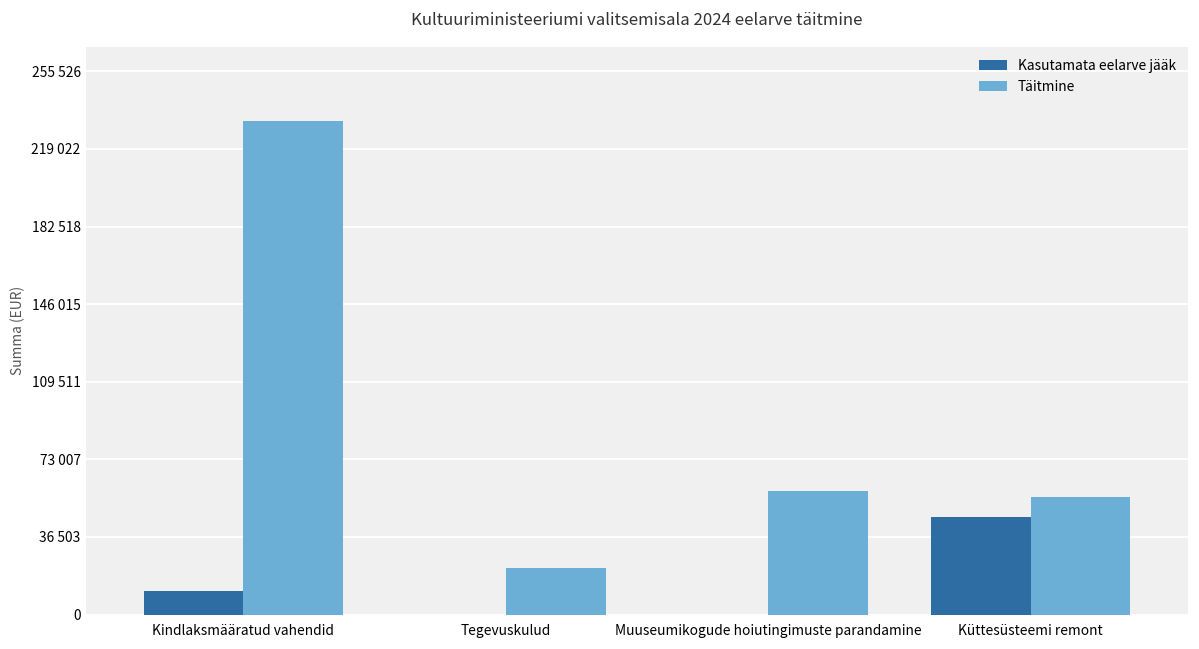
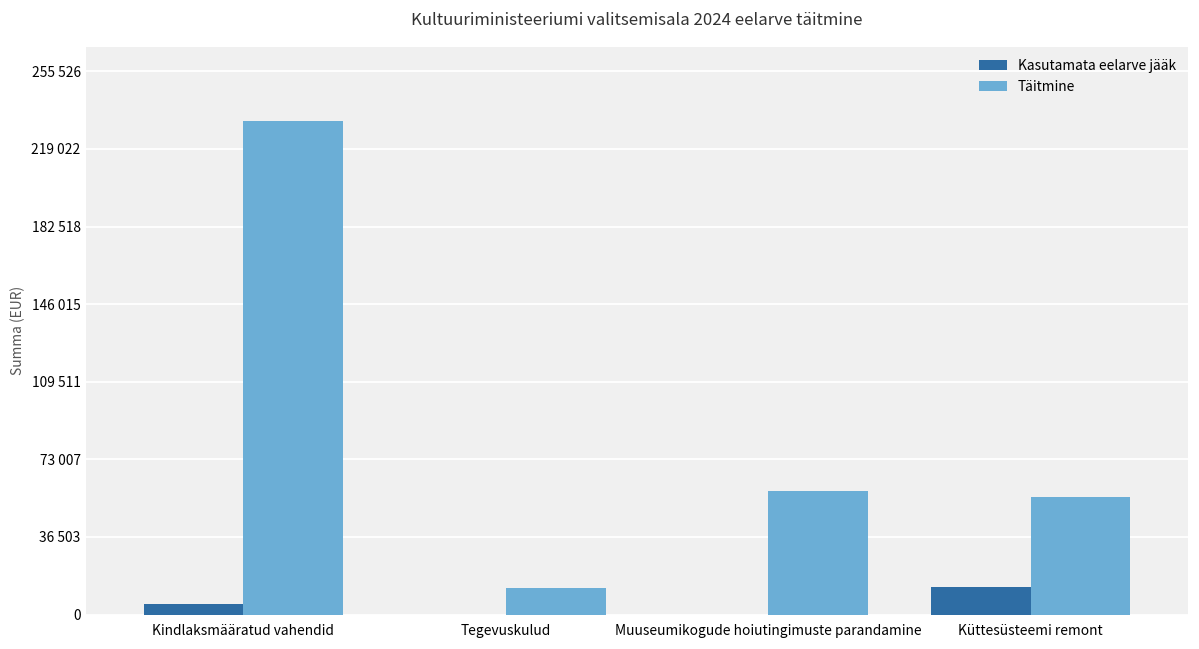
  {
    "Kasutamata eelarve jääk": {
-     "Kindlaksmääratud vahendid": 11000,
+     "Kindlaksmääratud vahendid": 5000,
      "Tegevuskulud": 0,
      "Muuseumikogude hoiutingimuste parandamine": 0,
-     "Küttesüsteemi remont": 46000
+     "Küttesüsteemi remont": 13000
    },
    "Täitmine": {
      "Kindlaksmääratud vahendid": 232000,
-     "Tegevuskulud": 22000,
+     "Tegevuskulud": 12000,
      "Muuseumikogude hoiutingimuste parandamine": 58000,
      "Küttesüsteemi remont": 55000
    }
  }
